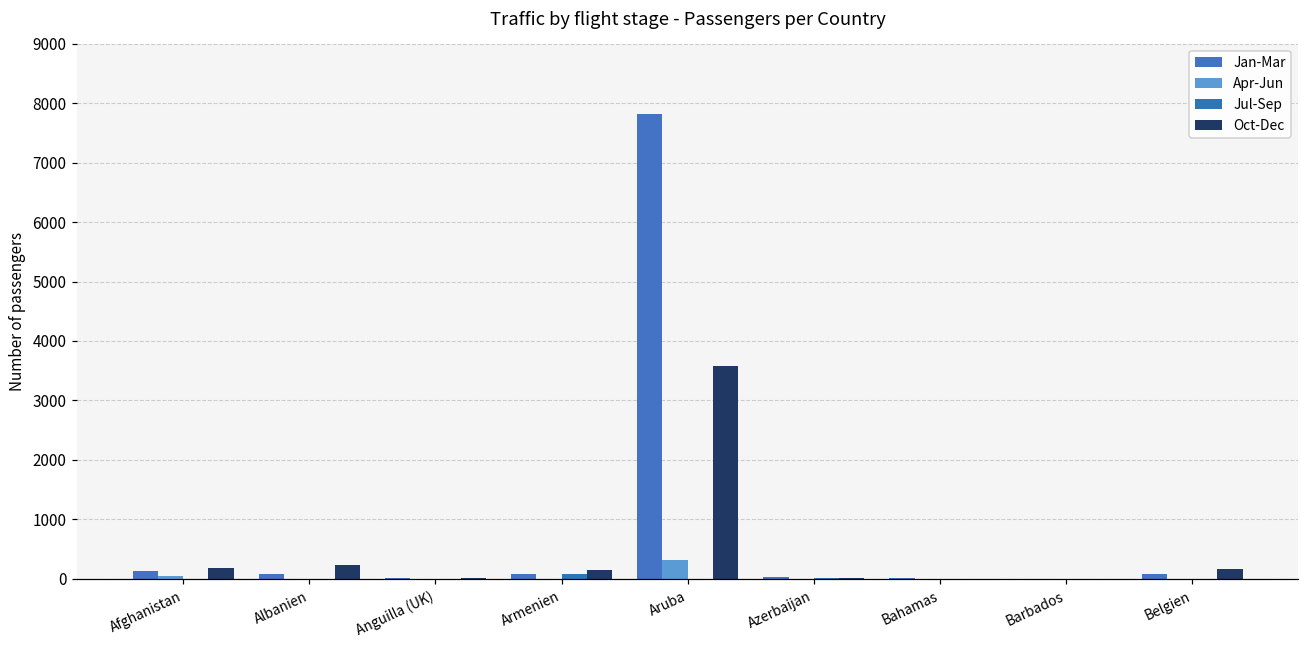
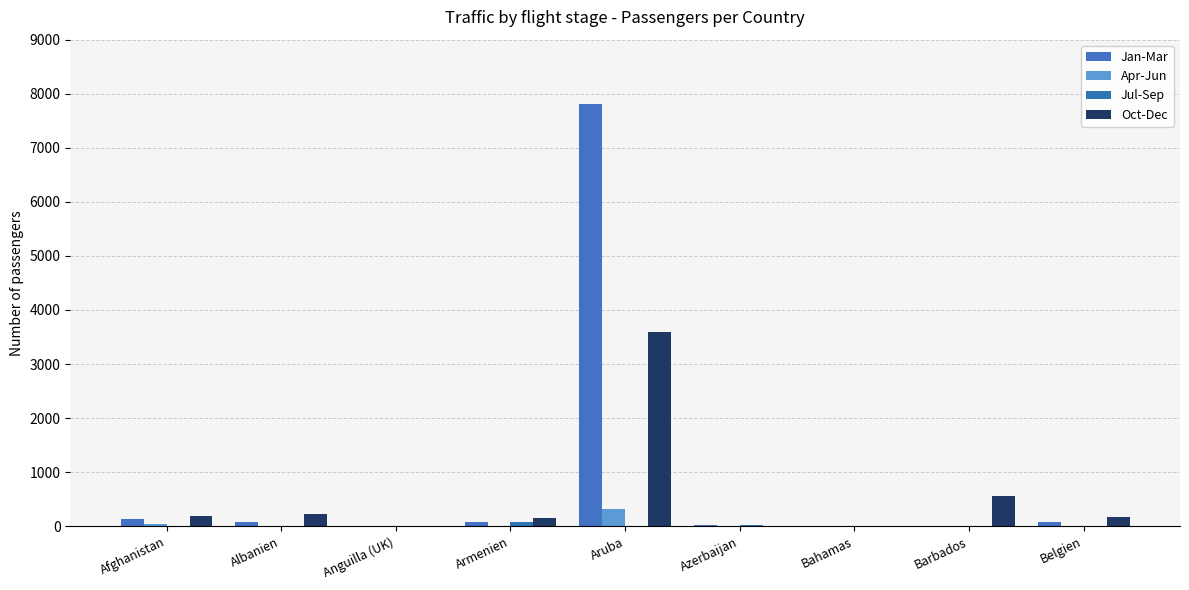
  {
    "Oct-Dec": {
      "Afghanistan": 200,
      "Albanien": 200,
      "Armenien": 100,
      "Aruba": 3600,
      "Bahamas": 0,
-     "Barbados": 0,
+     "Barbados": 600,
      "Belgien": 200
    }
  }
